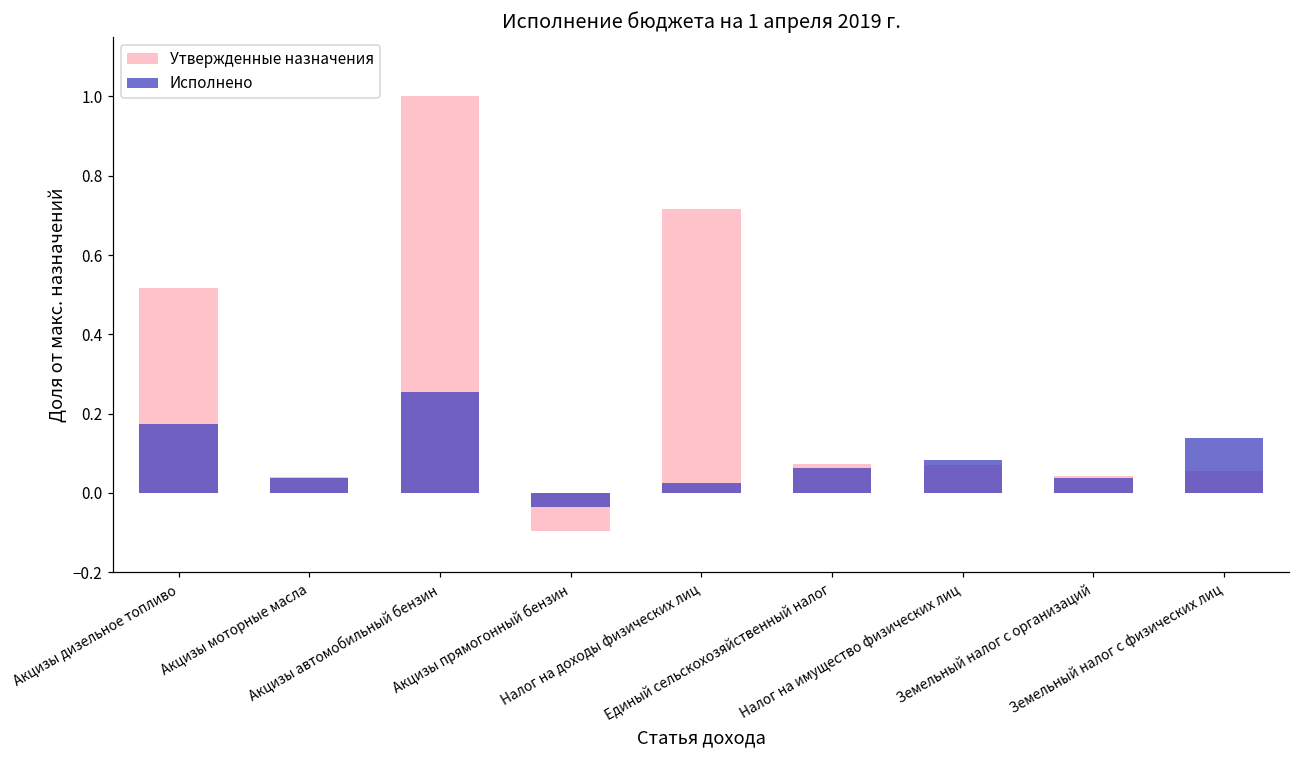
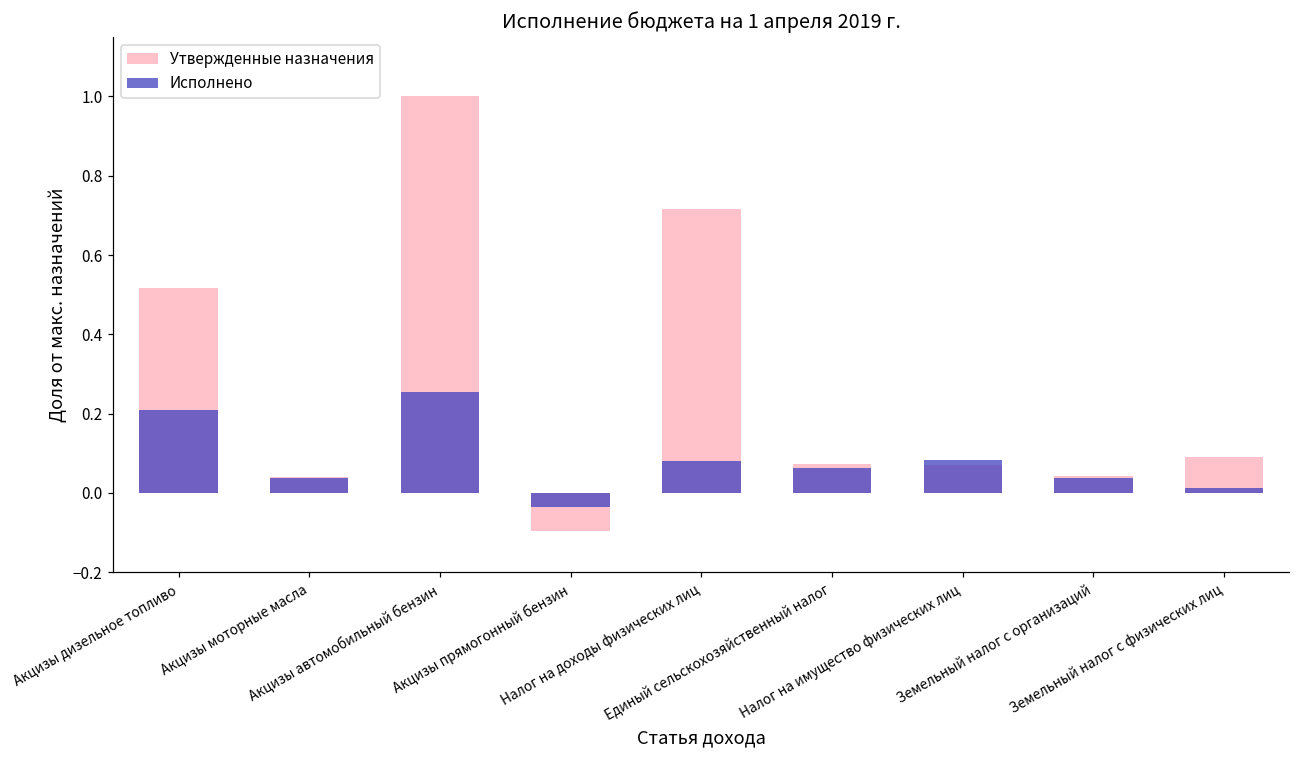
  {
    "Утвержденные назначения": {
      "Акцизы дизельное топливо": 0.52,
      "Акцизы моторные масла": 0.04,
      "Акцизы автомобильный бензин": 1.00,
      "Акцизы прямогонный бензин": -0.10,
      "Налог на доходы физических лиц": 0.72,
      "Единый сельскохозяйственный налог": 0.07,
      "Земельный налог с организаций": 0.04,
-     "Земельный налог с физических лиц": 0.06
+     "Земельный налог с физических лиц": 0.09
    },
    "Исполнено": {
-     "Акцизы дизельное топливо": 0.17,
+     "Акцизы дизельное топливо": 0.21,
      "Акцизы моторные масла": 0.04,
-     "Налог на доходы физических лиц": 0.02,
+     "Налог на доходы физических лиц": 0.08,
      "Налог на имущество физических лиц": 0.08,
      "Земельный налог с организаций": 0.04,
-     "Земельный налог с физических лиц": 0.14
+     "Земельный налог с физических лиц": 0.01
    }
  }
